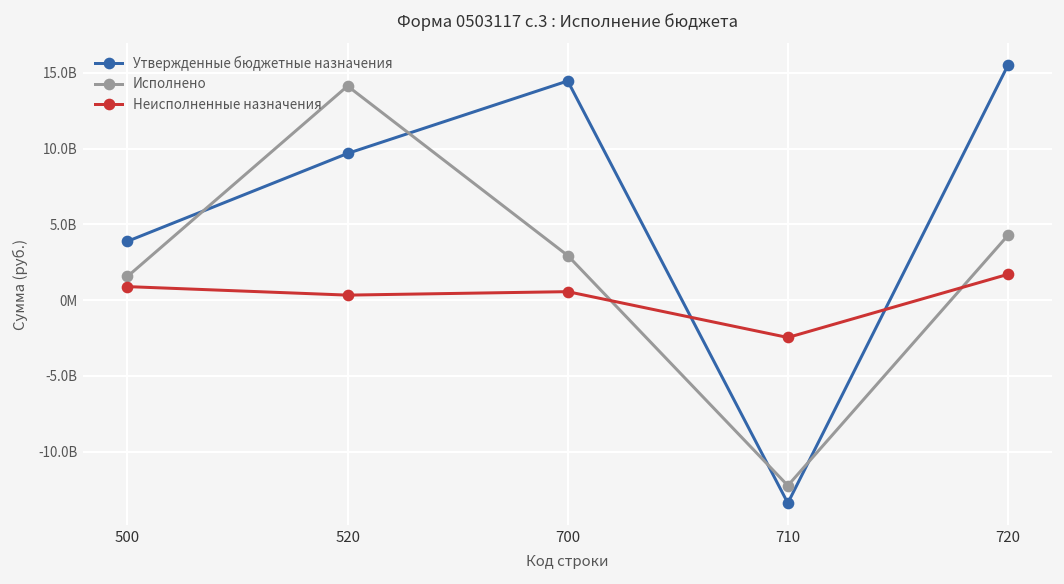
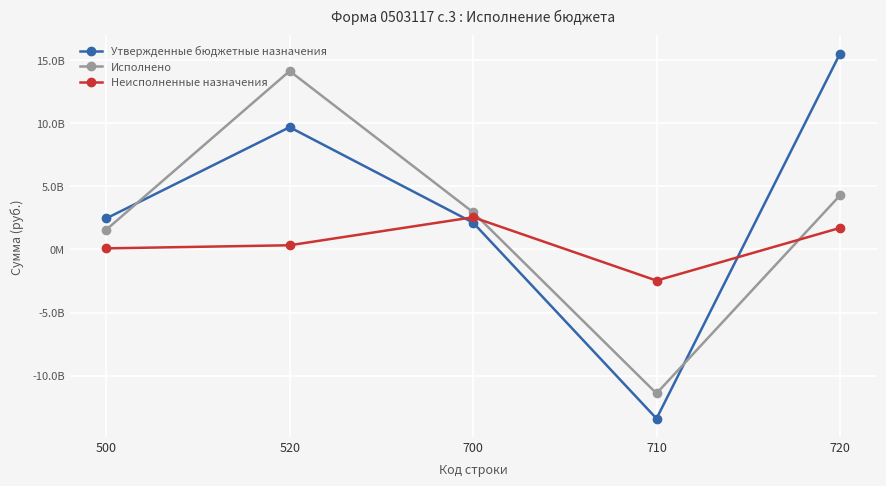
  {
    "Утвержденные бюджетные назначения": {
-     "500": 3900000000,
+     "500": 2500000000,
      "520": 9700000000,
-     "700": 14500000000,
+     "700": 2100000000,
      "710": -13400000000,
      "720": 15500000000
    },
    "Исполнено": {
      "500": 1600000000,
      "520": 14100000000,
      "700": 2900000000,
-     "710": -12200000000,
+     "710": -11400000000,
      "720": 4300000000
    },
    "Неисполненные назначения": {
-     "500": 900000000,
+     "500": 100000000,
      "520": 300000000,
-     "700": 600000000,
+     "700": 2600000000,
      "710": -2500000000,
      "720": 1700000000
    }
  }
